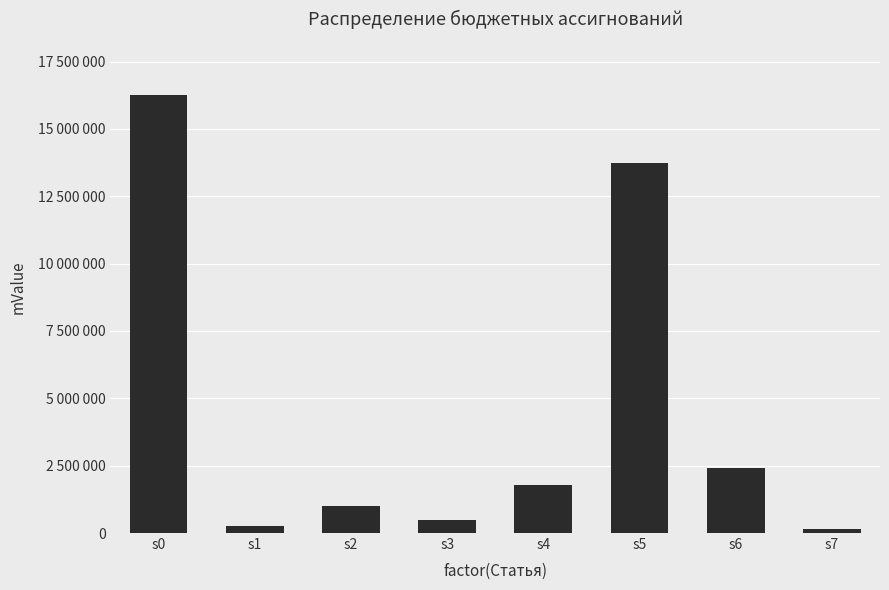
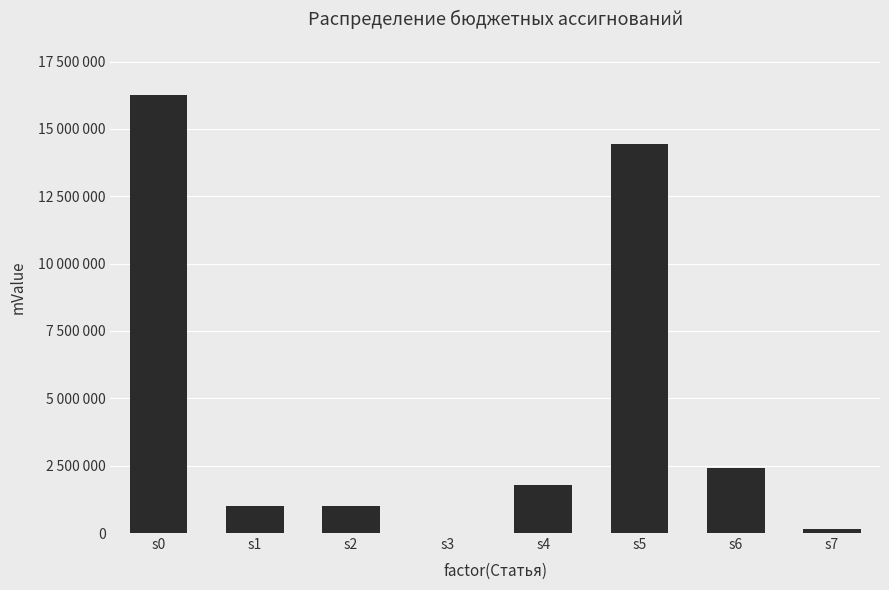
  {
    "s0": 16300000,
-   "s1": 200000,
+   "s1": 1000000,
    "s2": 1000000,
-   "s3": 500000,
+   "s3": 0,
    "s4": 1800000,
-   "s5": 13700000,
+   "s5": 14400000,
    "s6": 2400000,
    "s7": 100000
  }
